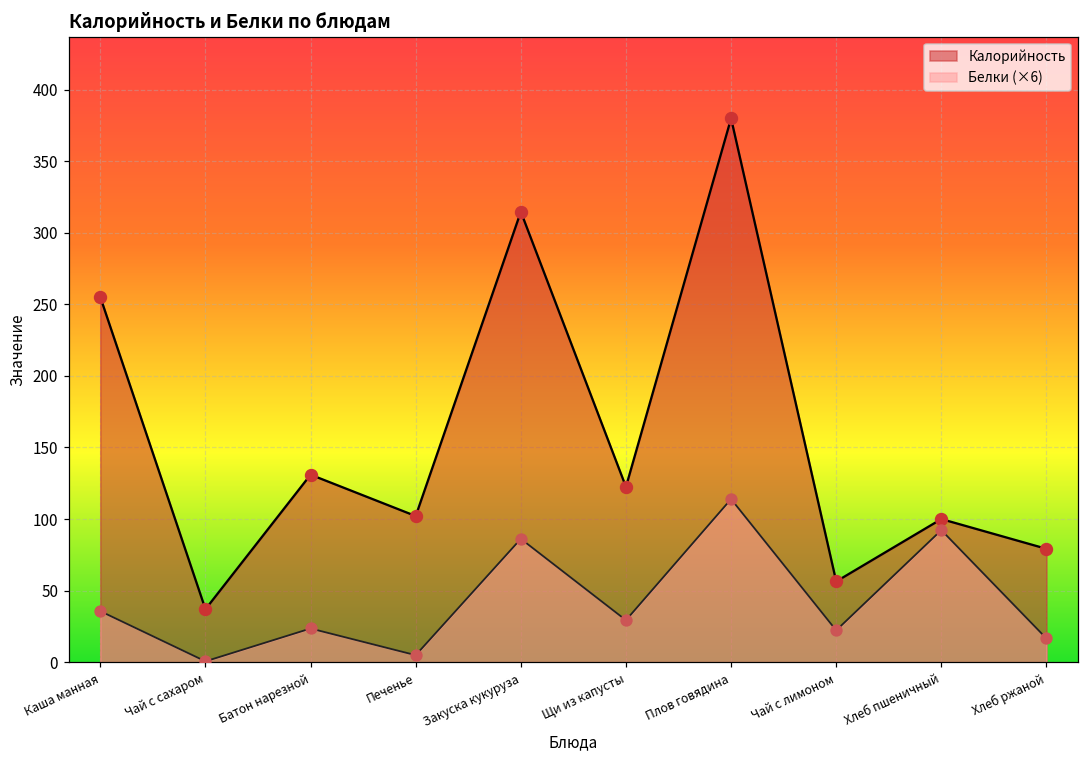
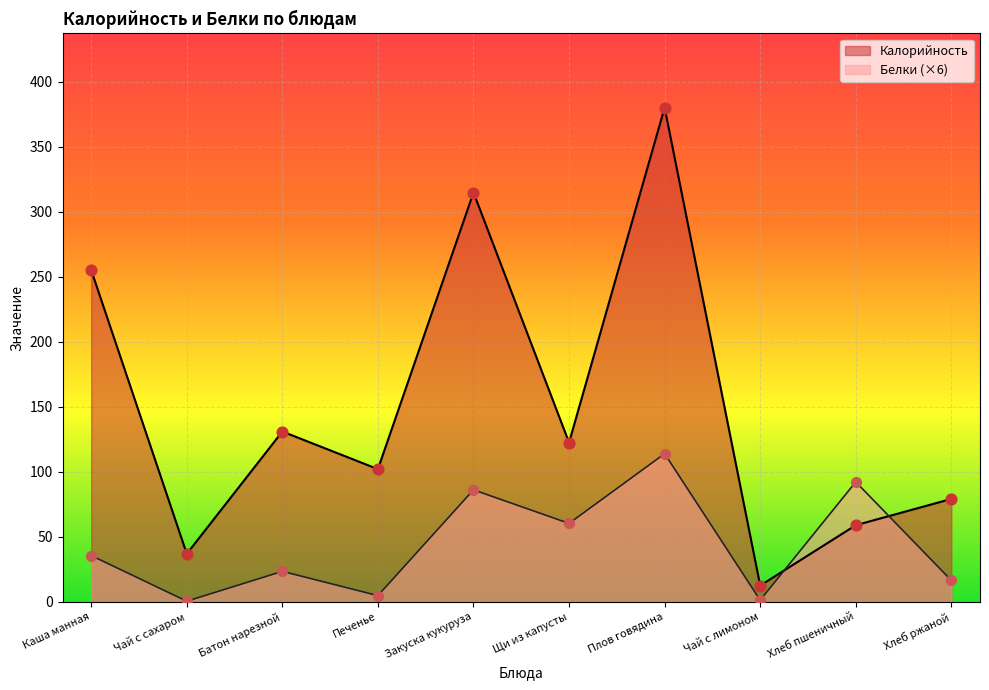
  {
    "Калорийность": {
      "Каша манная": 255,
      "Чай с сахаром": 37,
      "Батон нарезной": 131,
      "Печенье": 102,
      "Закуска кукуруза": 315,
      "Щи из капусты": 123,
      "Плов говядина": 380,
-     "Чай с лимоном": 56,
-     "Хлеб пшеничный": 100,
+     "Чай с лимоном": 13,
+     "Хлеб пшеничный": 59,
      "Хлеб ржаной": 79
    },
    "Белки (×6)": {
      "Каша манная": 36,
      "Чай с сахаром": 1,
      "Батон нарезной": 24,
      "Печенье": 5,
      "Закуска кукуруза": 86,
-     "Щи из капусты": 29,
+     "Щи из капусты": 60,
      "Плов говядина": 114,
-     "Чай с лимоном": 22,
+     "Чай с лимоном": 1,
      "Хлеб пшеничный": 92,
      "Хлеб ржаной": 17
    }
  }
